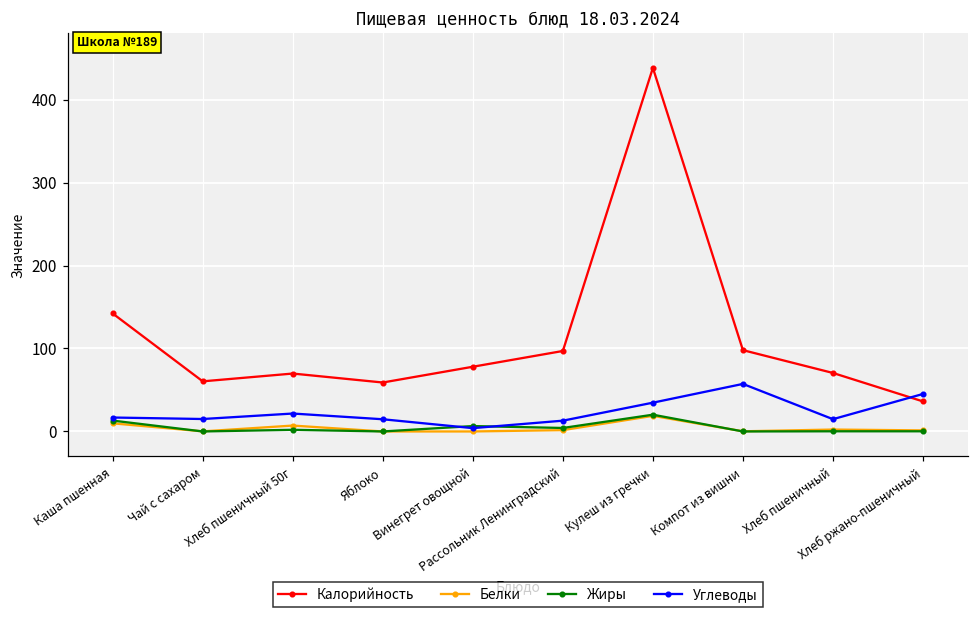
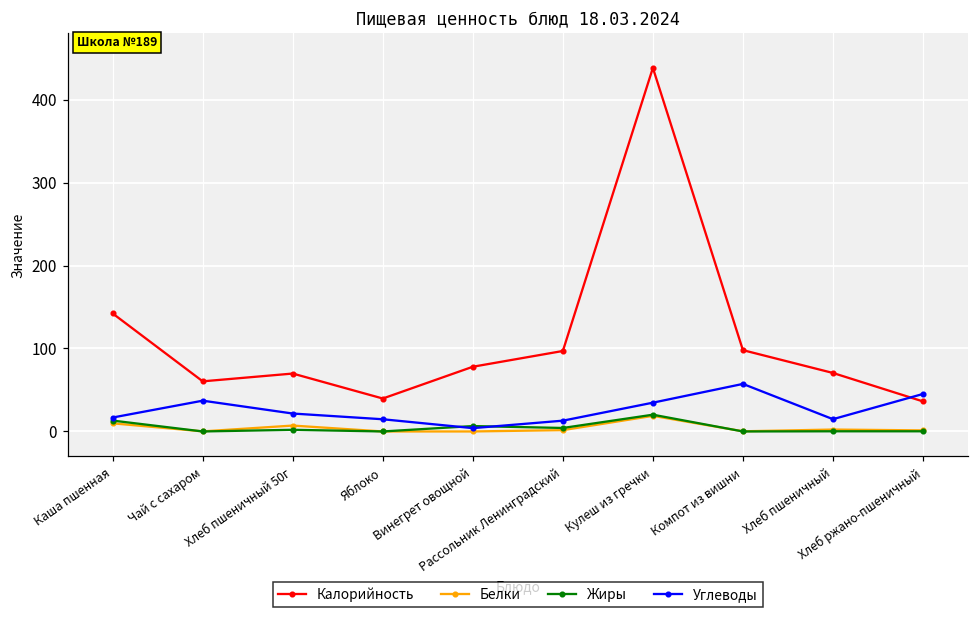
  {
    "Калорийность": {
      "Каша пшенная": 140,
      "Чай с сахаром": 60,
      "Хлеб пшеничный 50г": 70,
-     "Яблоко": 60,
+     "Яблоко": 40,
      "Винегрет овощной": 80,
      "Рассольник Ленинградский": 100,
      "Кулеш из гречки": 440,
      "Компот из вишни": 100,
      "Хлеб пшеничный": 70,
      "Хлеб ржано-пшеничный": 40
    },
    "Белки": {
      "Хлеб пшеничный 50г": 10,
      "Винегрет овощной": 0
    },
    "Жиры": {
      "Хлеб пшеничный 50г": 0
    },
    "Углеводы": {
      "Каша пшенная": 20,
-     "Чай с сахаром": 20,
+     "Чай с сахаром": 40,
      "Хлеб пшеничный 50г": 20,
      "Яблоко": 10,
      "Рассольник Ленинградский": 10,
      "Кулеш из гречки": 30,
      "Компот из вишни": 60,
      "Хлеб пшеничный": 10,
      "Хлеб ржано-пшеничный": 50
    }
  }
